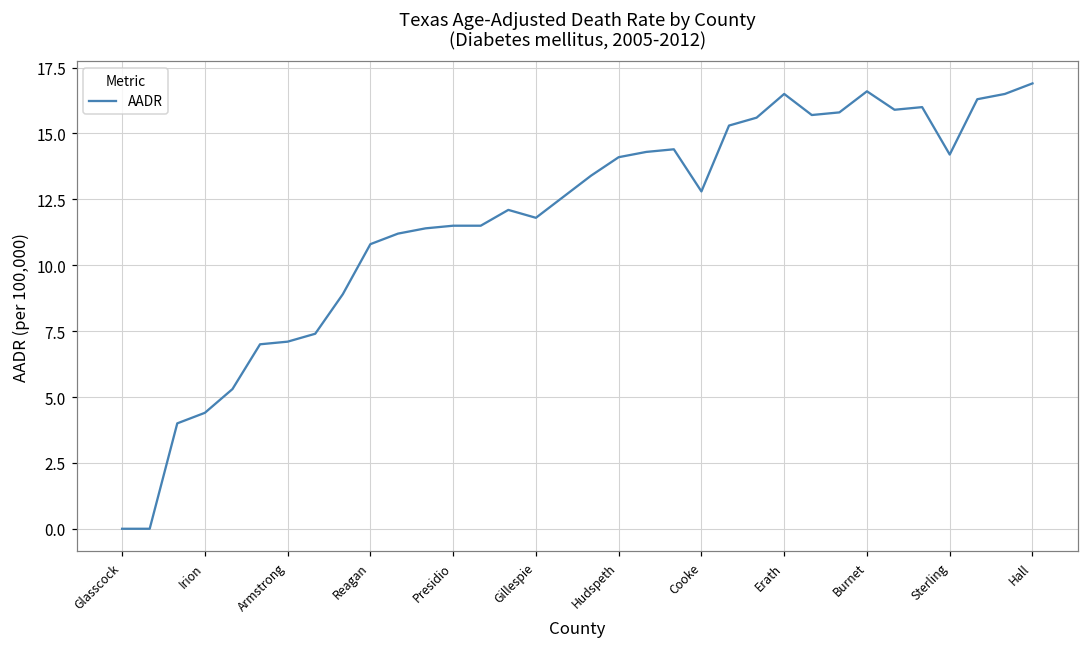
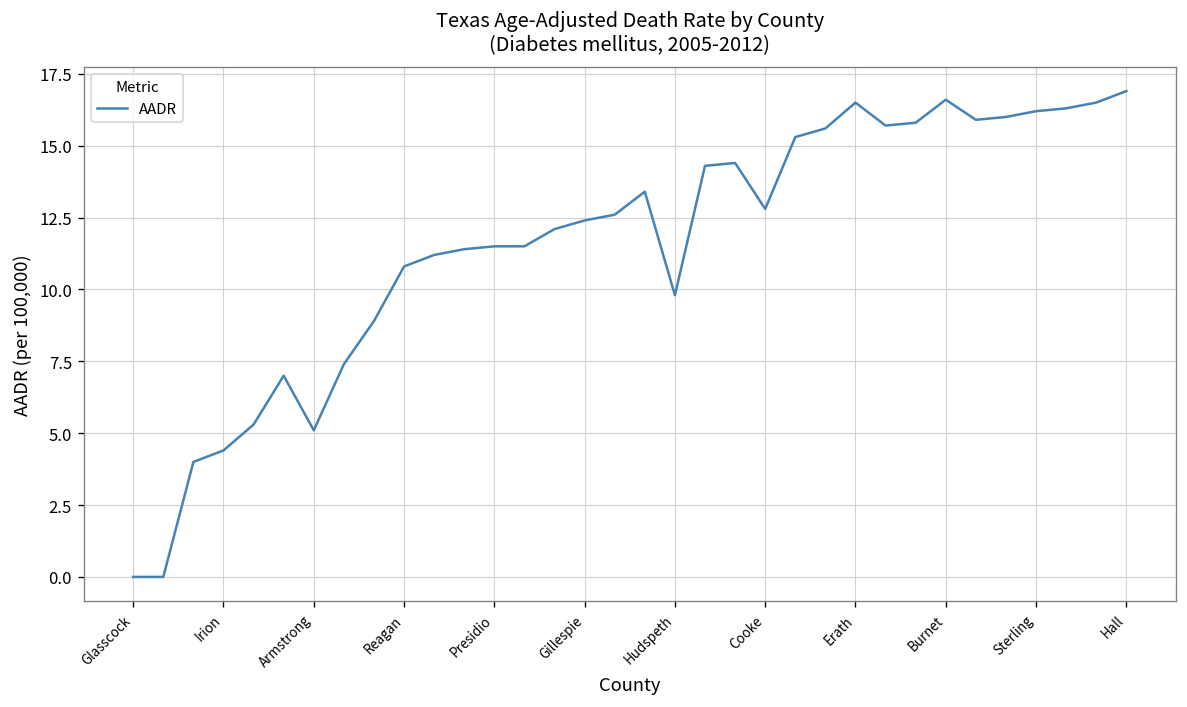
  {
    "Glasscock": 0.0,
    "Irion": 4.4,
-   "Armstrong": 7.1,
+   "Armstrong": 5.1,
    "Reagan": 10.8,
    "Presidio": 11.5,
-   "Gillespie": 11.8,
-   "Hudspeth": 14.1,
+   "Gillespie": 12.4,
+   "Hudspeth": 9.8,
    "Cooke": 12.8,
    "Erath": 16.5,
    "Burnet": 16.6,
-   "Sterling": 14.2,
+   "Sterling": 16.2,
    "Hall": 16.9
  }
